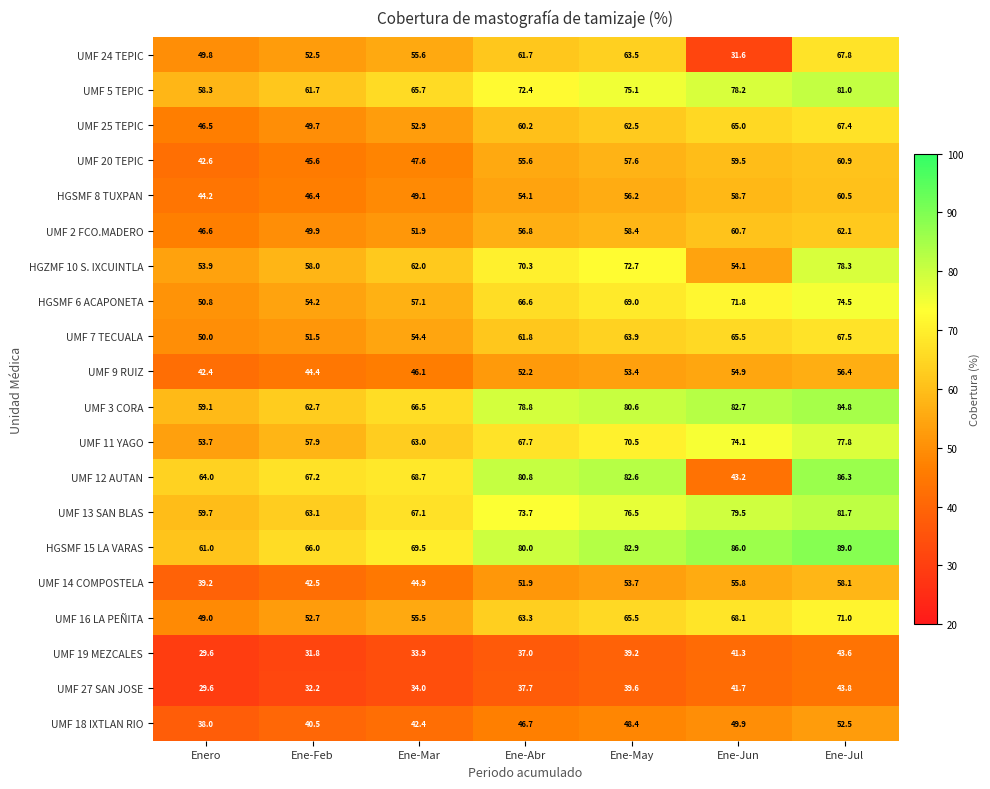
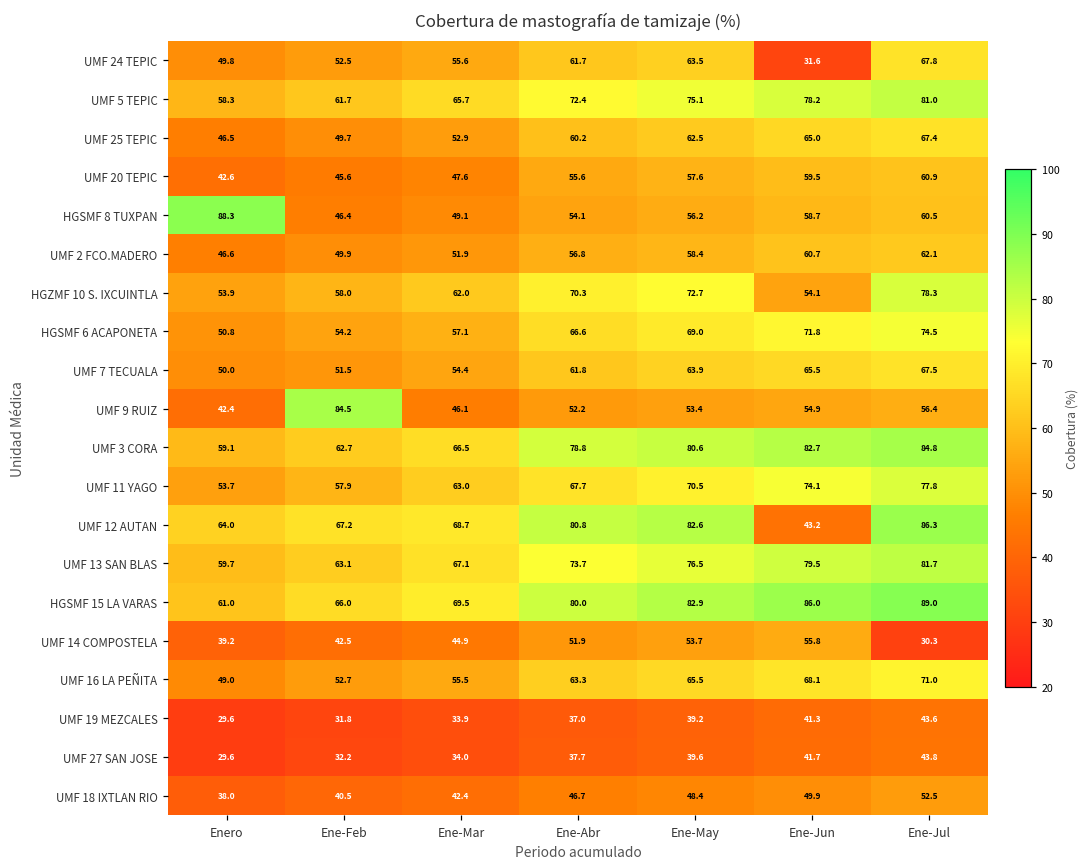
  {
    "UMF 24 TEPIC": {
      "Enero": 49.8,
      "Ene-Feb": 52.5,
      "Ene-Mar": 55.6,
      "Ene-Abr": 61.7,
      "Ene-May": 63.5,
      "Ene-Jun": 31.6,
      "Ene-Jul": 67.8
    },
    "UMF 5 TEPIC": {
      "Enero": 58.3,
      "Ene-Feb": 61.7,
      "Ene-Mar": 65.7,
      "Ene-Abr": 72.4,
      "Ene-May": 75.1,
      "Ene-Jun": 78.2,
      "Ene-Jul": 81.0
    },
    "UMF 25 TEPIC": {
      "Enero": 46.5,
      "Ene-Feb": 49.7,
      "Ene-Mar": 52.9,
      "Ene-Abr": 60.2,
      "Ene-May": 62.5,
      "Ene-Jun": 65.0,
      "Ene-Jul": 67.4
    },
    "UMF 20 TEPIC": {
      "Enero": 42.6,
      "Ene-Feb": 45.6,
      "Ene-Mar": 47.6,
      "Ene-Abr": 55.6,
      "Ene-May": 57.6,
      "Ene-Jun": 59.5,
      "Ene-Jul": 60.9
    },
    "HGSMF 8 TUXPAN": {
-     "Enero": 44.2,
+     "Enero": 88.3,
      "Ene-Feb": 46.4,
      "Ene-Mar": 49.1,
      "Ene-Abr": 54.1,
      "Ene-May": 56.2,
      "Ene-Jun": 58.7,
      "Ene-Jul": 60.5
    },
    "UMF 2 FCO.MADERO": {
      "Enero": 46.6,
      "Ene-Feb": 49.9,
      "Ene-Mar": 51.9,
      "Ene-Abr": 56.8,
      "Ene-May": 58.4,
      "Ene-Jun": 60.7,
      "Ene-Jul": 62.1
    },
    "HGZMF 10 S. IXCUINTLA": {
      "Enero": 53.9,
      "Ene-Feb": 58.0,
      "Ene-Mar": 62.0,
      "Ene-Abr": 70.3,
      "Ene-May": 72.7,
      "Ene-Jun": 54.1,
      "Ene-Jul": 78.3
    },
    "HGSMF 6 ACAPONETA": {
      "Enero": 50.8,
      "Ene-Feb": 54.2,
      "Ene-Mar": 57.1,
      "Ene-Abr": 66.6,
      "Ene-May": 69.0,
      "Ene-Jun": 71.8,
      "Ene-Jul": 74.5
    },
    "UMF 7 TECUALA": {
      "Enero": 50.0,
      "Ene-Feb": 51.5,
      "Ene-Mar": 54.4,
      "Ene-Abr": 61.8,
      "Ene-May": 63.9,
      "Ene-Jun": 65.5,
      "Ene-Jul": 67.5
    },
    "UMF 9 RUIZ": {
      "Enero": 42.4,
-     "Ene-Feb": 44.4,
+     "Ene-Feb": 84.5,
      "Ene-Mar": 46.1,
      "Ene-Abr": 52.2,
      "Ene-May": 53.4,
      "Ene-Jun": 54.9,
      "Ene-Jul": 56.4
    },
    "UMF 3 CORA": {
      "Enero": 59.1,
      "Ene-Feb": 62.7,
      "Ene-Mar": 66.5,
      "Ene-Abr": 78.8,
      "Ene-May": 80.6,
      "Ene-Jun": 82.7,
      "Ene-Jul": 84.8
    },
    "UMF 11 YAGO": {
      "Enero": 53.7,
      "Ene-Feb": 57.9,
      "Ene-Mar": 63.0,
      "Ene-Abr": 67.7,
      "Ene-May": 70.5,
      "Ene-Jun": 74.1,
      "Ene-Jul": 77.8
    },
    "UMF 12 AUTAN": {
      "Enero": 64.0,
      "Ene-Feb": 67.2,
      "Ene-Mar": 68.7,
      "Ene-Abr": 80.8,
      "Ene-May": 82.6,
      "Ene-Jun": 43.2,
      "Ene-Jul": 86.3
    },
    "UMF 13 SAN BLAS": {
      "Enero": 59.7,
      "Ene-Feb": 63.1,
      "Ene-Mar": 67.1,
      "Ene-Abr": 73.7,
      "Ene-May": 76.5,
      "Ene-Jun": 79.5,
      "Ene-Jul": 81.7
    },
    "HGSMF 15 LA VARAS": {
      "Enero": 61.0,
      "Ene-Feb": 66.0,
      "Ene-Mar": 69.5,
      "Ene-Abr": 80.0,
      "Ene-May": 82.9,
      "Ene-Jun": 86.0,
      "Ene-Jul": 89.0
    },
    "UMF 14 COMPOSTELA": {
      "Enero": 39.2,
      "Ene-Feb": 42.5,
      "Ene-Mar": 44.9,
      "Ene-Abr": 51.9,
      "Ene-May": 53.7,
      "Ene-Jun": 55.8,
-     "Ene-Jul": 58.1
+     "Ene-Jul": 30.3
    },
    "UMF 16 LA PEÑITA": {
      "Enero": 49.0,
      "Ene-Feb": 52.7,
      "Ene-Mar": 55.5,
      "Ene-Abr": 63.3,
      "Ene-May": 65.5,
      "Ene-Jun": 68.1,
      "Ene-Jul": 71.0
    },
    "UMF 19 MEZCALES": {
      "Enero": 29.6,
      "Ene-Feb": 31.8,
      "Ene-Mar": 33.9,
      "Ene-Abr": 37.0,
      "Ene-May": 39.2,
      "Ene-Jun": 41.3,
      "Ene-Jul": 43.6
    },
    "UMF 27 SAN JOSE": {
      "Enero": 29.6,
      "Ene-Feb": 32.2,
      "Ene-Mar": 34.0,
      "Ene-Abr": 37.7,
      "Ene-May": 39.6,
      "Ene-Jun": 41.7,
      "Ene-Jul": 43.8
    },
    "UMF 18 IXTLAN RIO": {
      "Enero": 38.0,
      "Ene-Feb": 40.5,
      "Ene-Mar": 42.4,
      "Ene-Abr": 46.7,
      "Ene-May": 48.4,
      "Ene-Jun": 49.9,
      "Ene-Jul": 52.5
    }
  }
